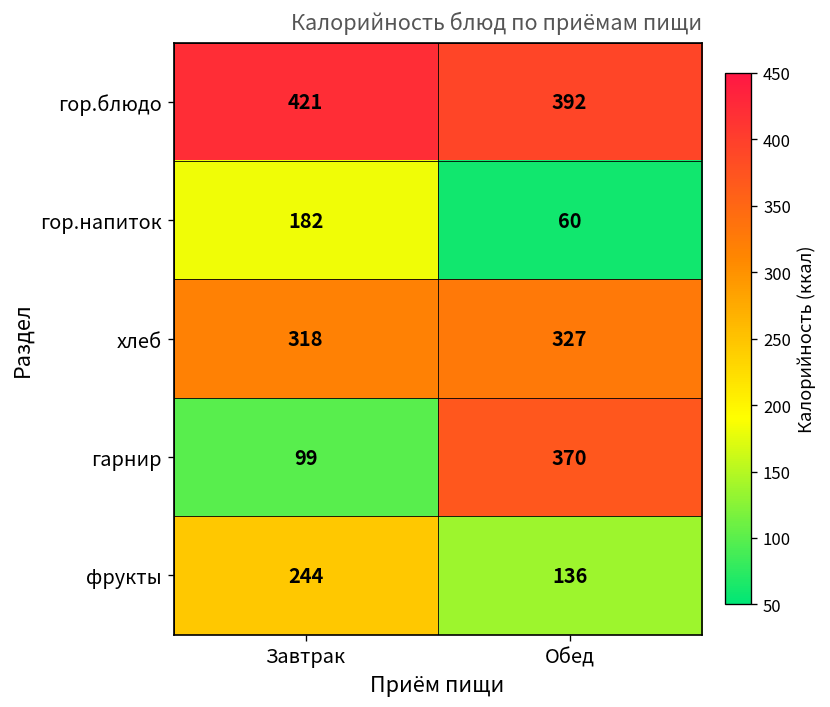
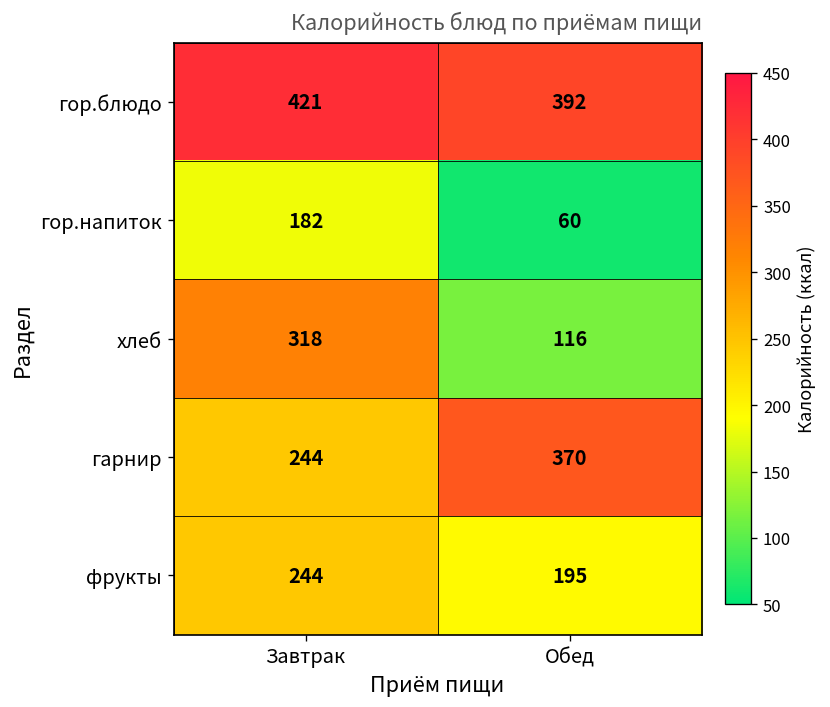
  {
    "гор.блюдо": {
      "Завтрак": 421,
      "Обед": 392
    },
    "гор.напиток": {
      "Завтрак": 182,
      "Обед": 60
    },
    "хлеб": {
      "Завтрак": 318,
-     "Обед": 327
+     "Обед": 116
    },
    "гарнир": {
-     "Завтрак": 99,
+     "Завтрак": 244,
      "Обед": 370
    },
    "фрукты": {
      "Завтрак": 244,
-     "Обед": 136
+     "Обед": 195
    }
  }
